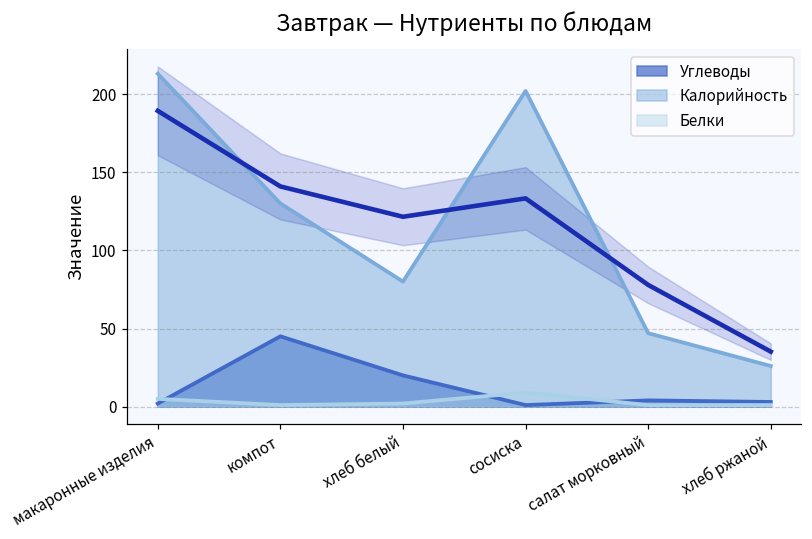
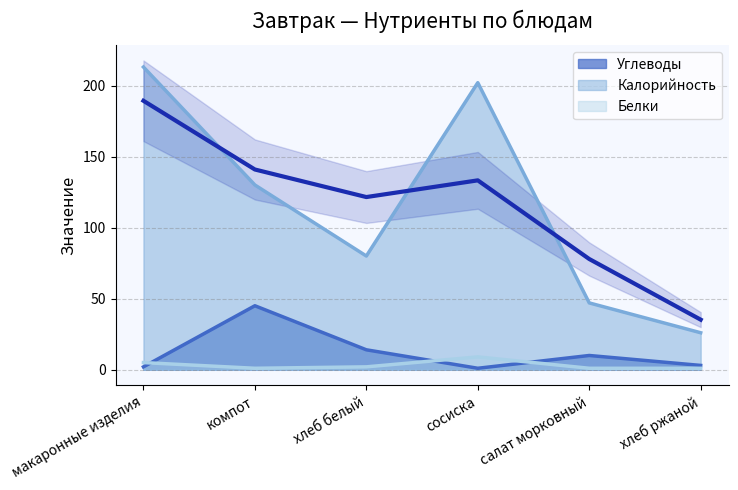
  {
    "Углеводы": {
      "макаронные изделия": 2,
      "компот": 45,
-     "хлеб белый": 20,
+     "хлеб белый": 14,
      "сосиска": 1,
-     "салат морковный": 4,
+     "салат морковный": 10,
      "хлеб ржаной": 3
    }
  }
